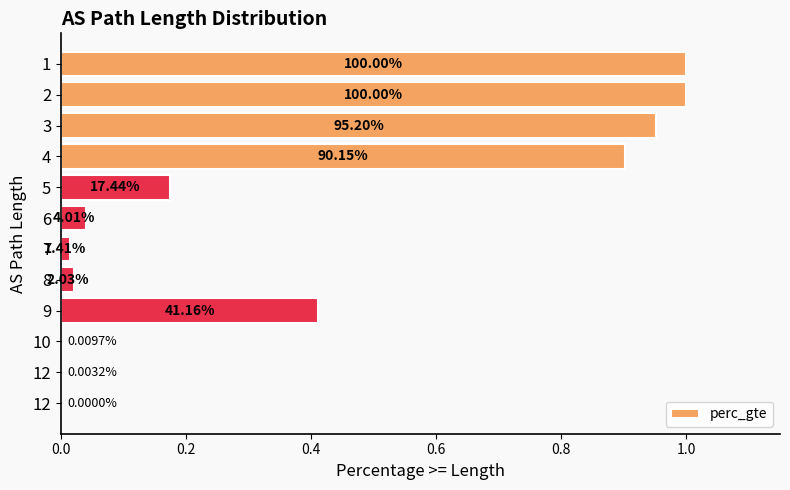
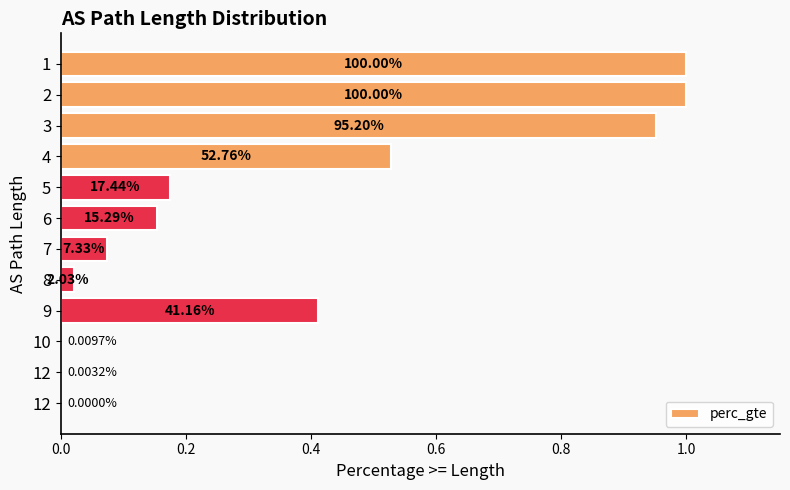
  {
    "1": "100.00%",
    "2": "100.00%",
    "3": "95.20%",
-   "4": "90.15%",
+   "4": "52.76%",
    "5": "17.44%",
-   "6": "4.01%",
-   "7": "1.41%",
+   "6": "15.29%",
+   "7": "7.33%",
    "8": "2.03%",
    "9": "41.16%",
    "10": "0.0097%"
  }
